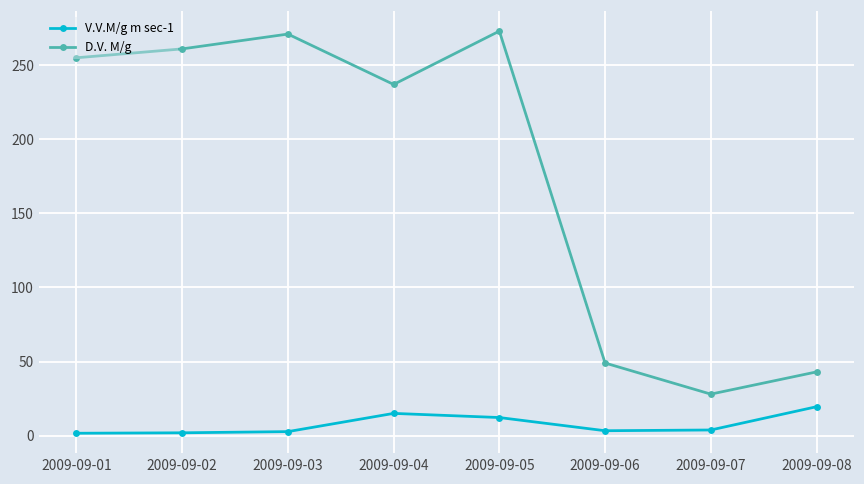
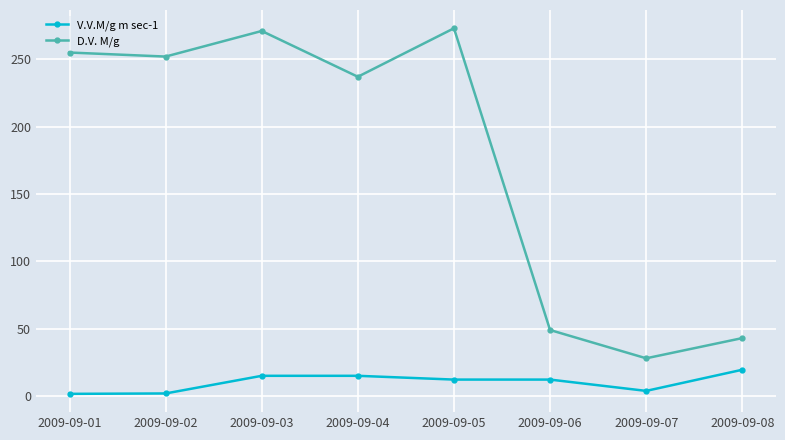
  {
    "V.V.M/g m sec-1": {
      "2009-09-01": 2,
      "2009-09-02": 2,
-     "2009-09-03": 3,
+     "2009-09-03": 15,
      "2009-09-04": 15,
      "2009-09-05": 12,
-     "2009-09-06": 3,
+     "2009-09-06": 12,
      "2009-09-07": 4,
      "2009-09-08": 20
    },
    "D.V. M/g": {
      "2009-09-01": 255,
-     "2009-09-02": 261,
+     "2009-09-02": 252,
      "2009-09-03": 271,
      "2009-09-04": 237,
      "2009-09-05": 273,
      "2009-09-06": 49,
      "2009-09-07": 28,
      "2009-09-08": 43
    }
  }
